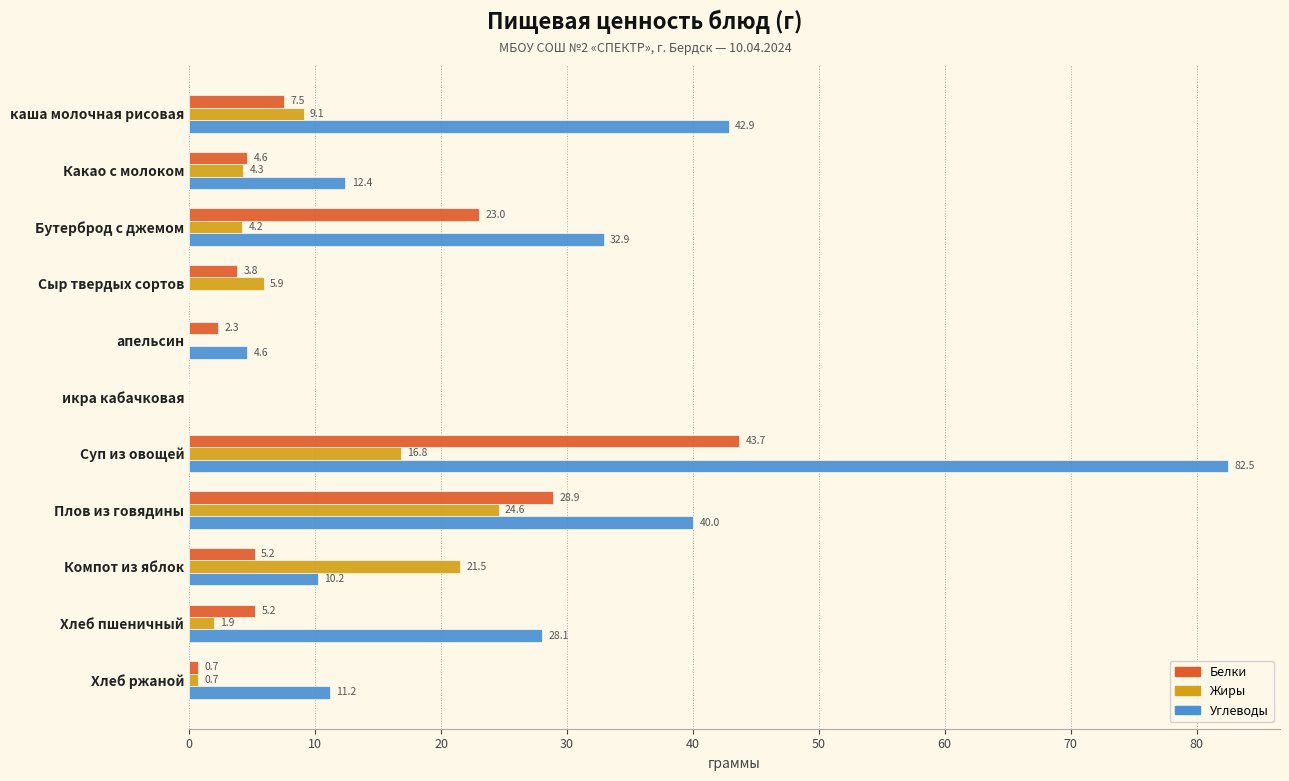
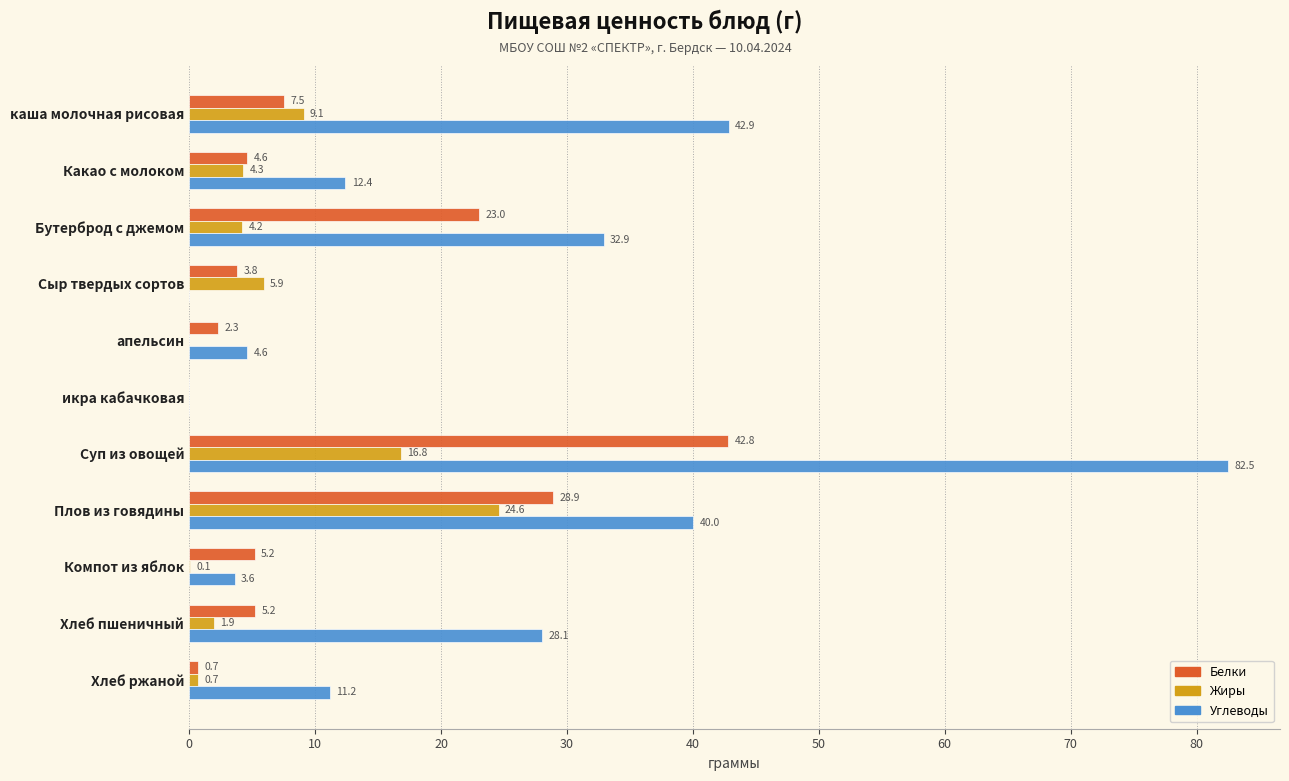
  {
    "Белки": {
      "каша молочная рисовая": 7.5,
      "Какао с молоком": 4.6,
      "Бутерброд с джемом": 23.0,
      "Сыр твердых сортов": 3.8,
      "апельсин": 2.3,
-     "Суп из овощей": 43.7,
+     "Суп из овощей": 42.8,
      "Плов из говядины": 28.9,
      "Компот из яблок": 5.2,
      "Хлеб пшеничный": 5.2,
      "Хлеб ржаной": 0.7
    },
    "Жиры": {
      "каша молочная рисовая": 9.1,
      "Какао с молоком": 4.3,
      "Бутерброд с джемом": 4.2,
      "Сыр твердых сортов": 5.9,
      "Суп из овощей": 16.8,
      "Плов из говядины": 24.6,
-     "Компот из яблок": 21.5,
+     "Компот из яблок": 0.1,
      "Хлеб пшеничный": 1.9,
      "Хлеб ржаной": 0.7
    },
    "Углеводы": {
      "каша молочная рисовая": 42.9,
      "Какао с молоком": 12.4,
      "Бутерброд с джемом": 32.9,
      "апельсин": 4.6,
      "Суп из овощей": 82.5,
      "Плов из говядины": 40.0,
-     "Компот из яблок": 10.2,
+     "Компот из яблок": 3.6,
      "Хлеб пшеничный": 28.1,
      "Хлеб ржаной": 11.2
    }
  }
